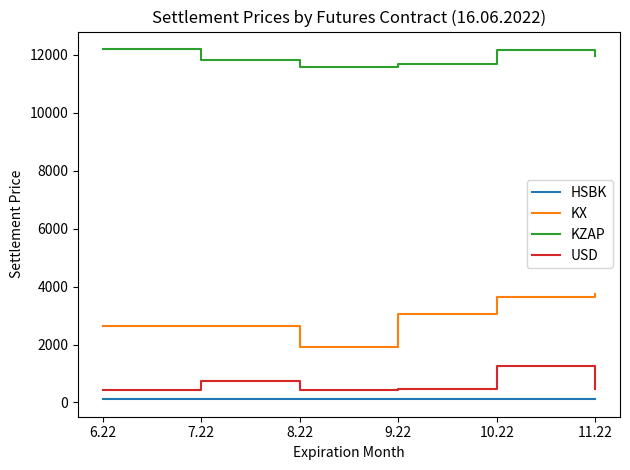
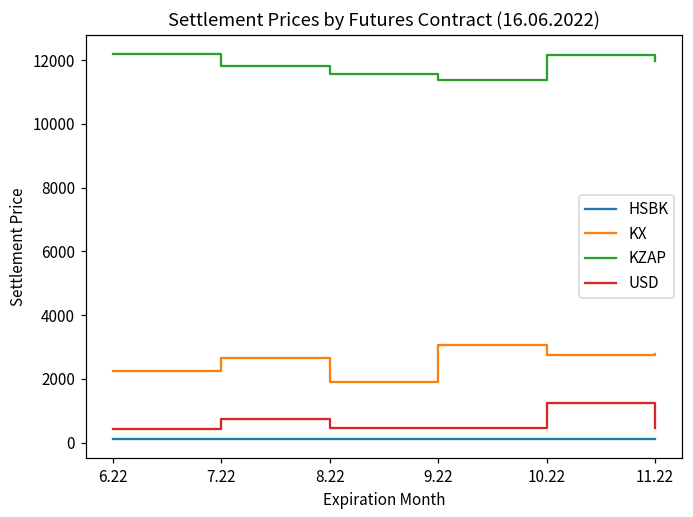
  {
    "HSBK": {
      "6.22": 100,
      "7.22": 100,
      "8.22": 100,
      "9.22": 100,
      "10.22": 100,
      "11.22": 100
    },
    "KX": {
-     "6.22": 2600,
+     "6.22": 2300,
      "7.22": 2700,
      "8.22": 1900,
      "9.22": 3100,
-     "10.22": 3600,
-     "11.22": 3700
+     "10.22": 2700,
+     "11.22": 2800
    },
    "KZAP": {
      "6.22": 12200,
      "7.22": 11800,
      "8.22": 11600,
-     "9.22": 11700,
+     "9.22": 11400,
      "10.22": 12200,
      "11.22": 12000
    },
    "USD": {
      "6.22": 400,
      "7.22": 700,
      "8.22": 400,
      "9.22": 500,
      "10.22": 1300,
      "11.22": 500
    }
  }
